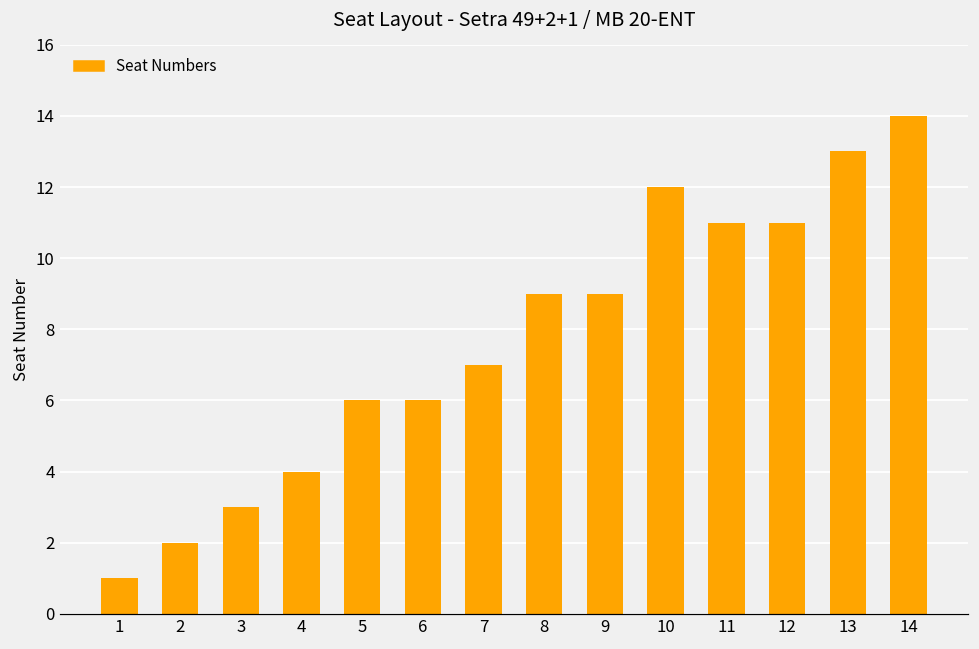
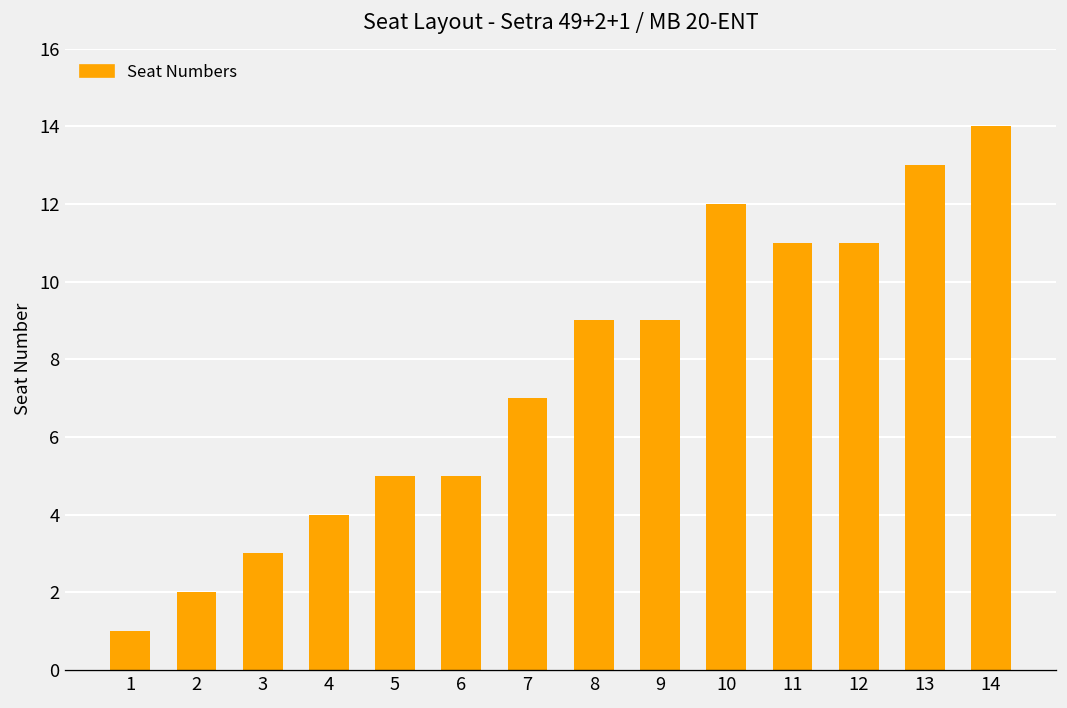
  {
    "1": 1,
    "2": 2,
    "3": 3,
    "4": 4,
-   "5": 6,
-   "6": 6,
+   "5": 5,
+   "6": 5,
    "7": 7,
    "8": 9,
    "9": 9,
    "10": 12,
    "11": 11,
    "12": 11,
    "13": 13,
    "14": 14
  }
